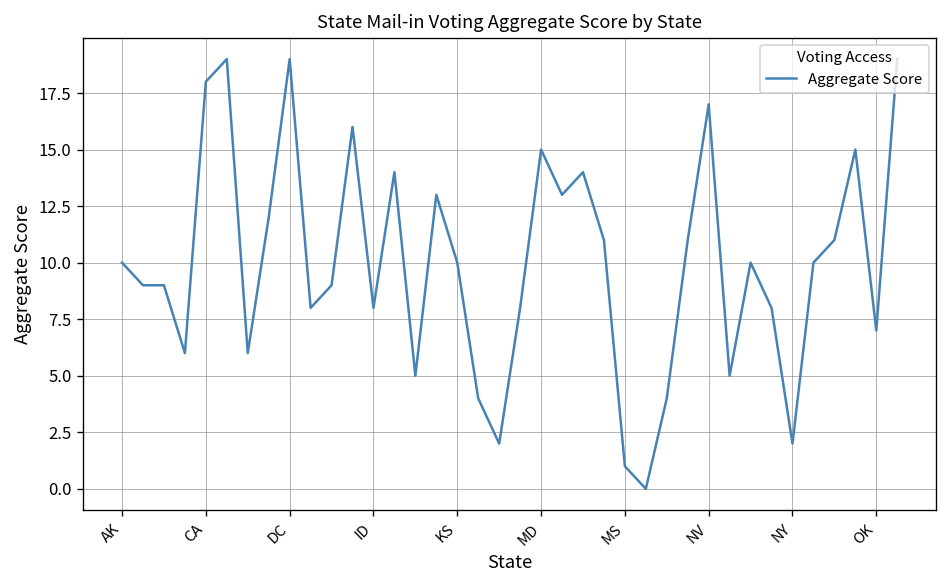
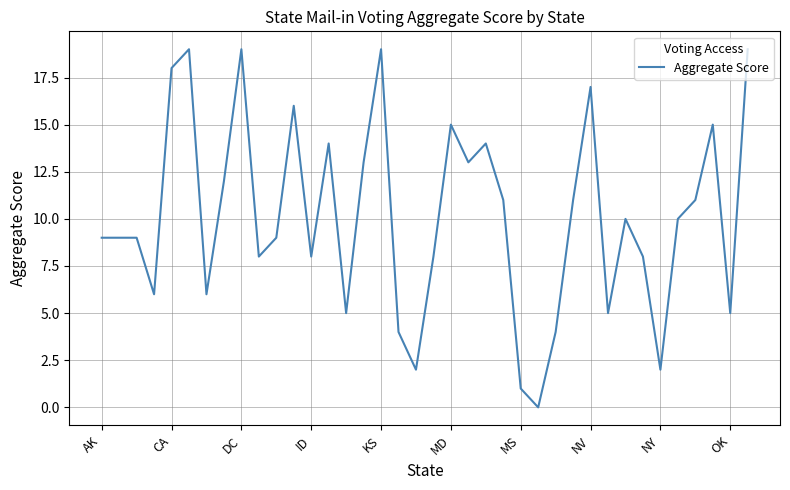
  {
-   "AK": 10,
+   "AK": 9,
    "CA": 18,
    "DC": 19,
    "ID": 8,
-   "KS": 10,
+   "KS": 19,
    "MD": 15,
    "MS": 1,
    "NV": 17,
    "NY": 2,
-   "OK": 7
+   "OK": 5
  }
